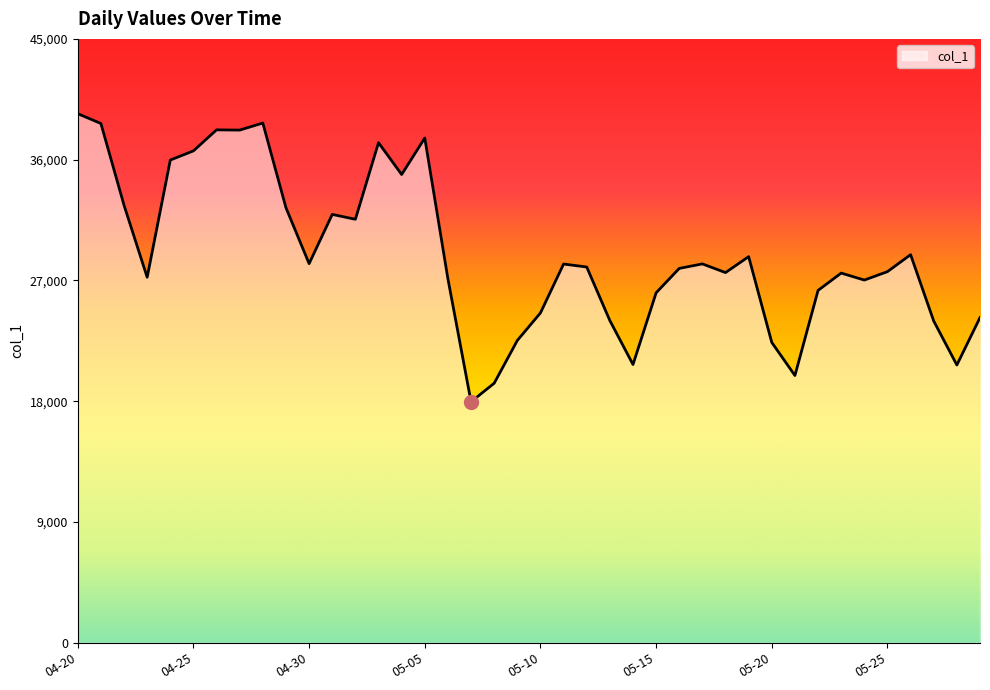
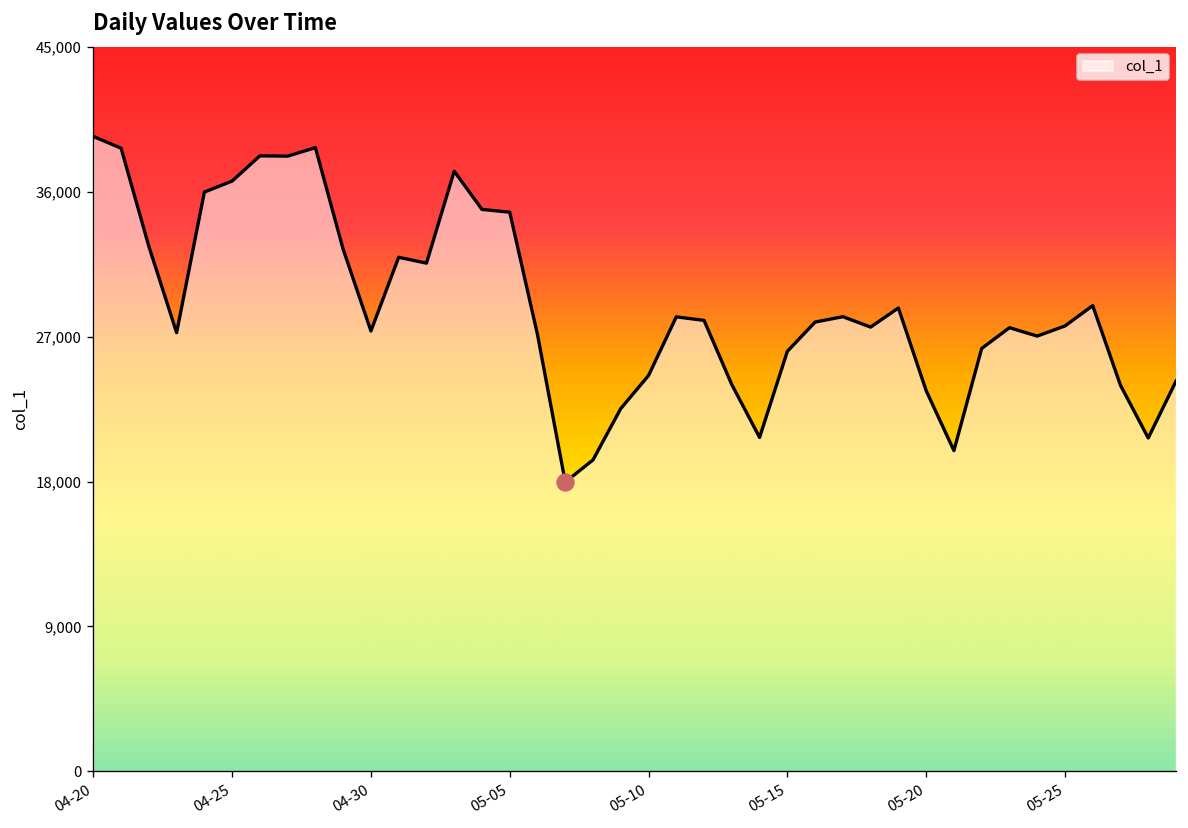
  {
    "col_1": {
      "04-20": "39,400",
      "04-25": "36,700",
-     "04-30": "28,300",
-     "05-05": "37,600",
+     "04-30": "27,300",
+     "05-05": "34,700",
      "05-10": "24,600",
      "05-15": "26,100",
-     "05-20": "22,400",
+     "05-20": "23,600",
      "05-25": "27,700"
    }
  }
